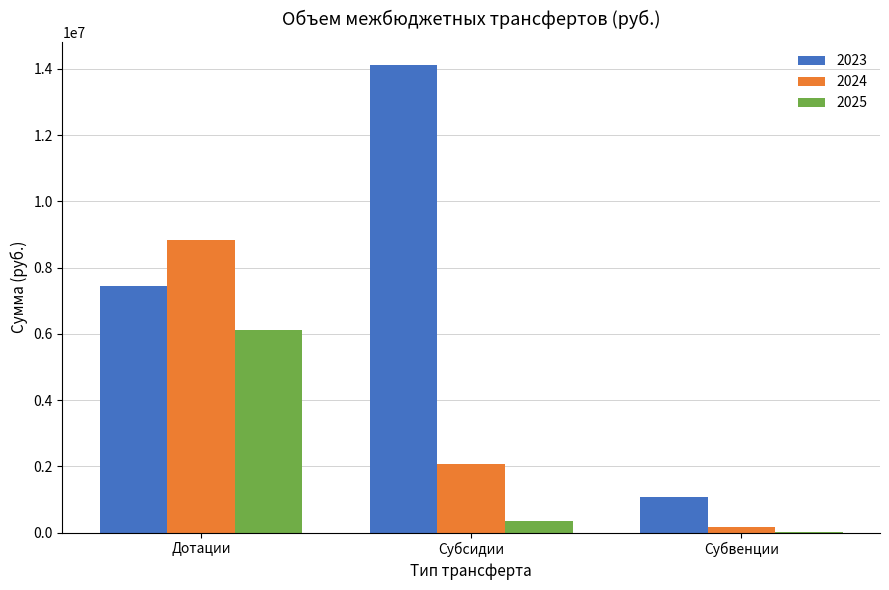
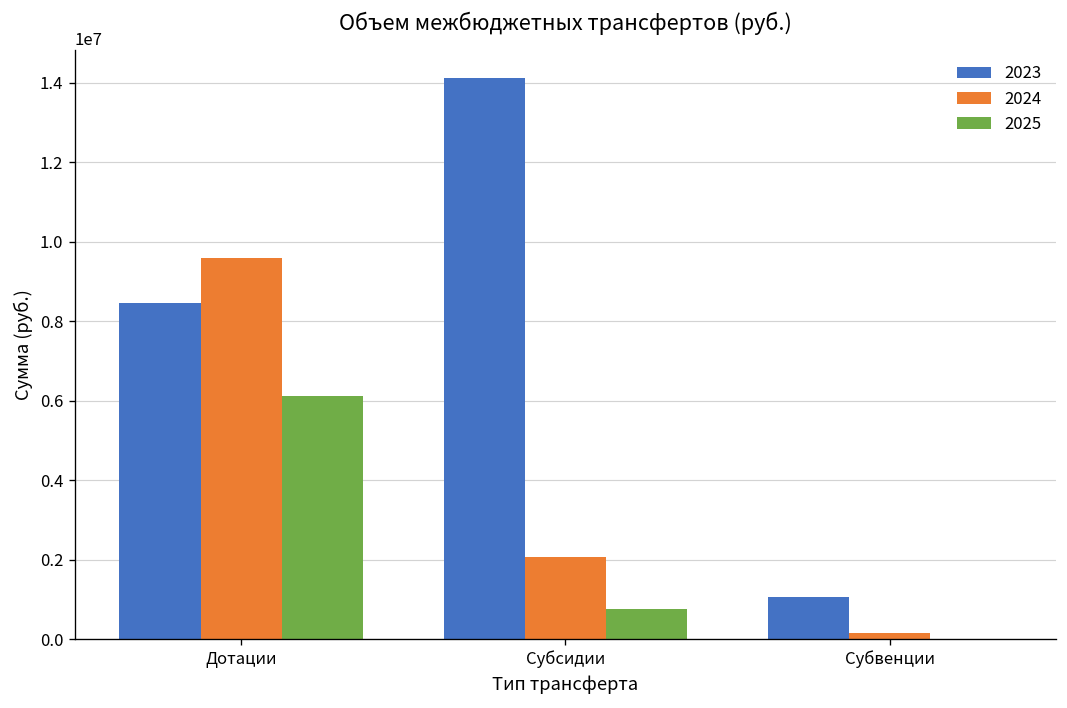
  {
    "2023": {
-     "Дотации": 7500000,
+     "Дотации": 8500000,
      "Субсидии": 14100000,
      "Субвенции": 1100000
    },
    "2024": {
-     "Дотации": 8800000,
+     "Дотации": 9600000,
      "Субсидии": 2100000,
      "Субвенции": 200000
    },
    "2025": {
      "Дотации": 6100000,
-     "Субсидии": 300000
+     "Субсидии": 800000
    }
  }
